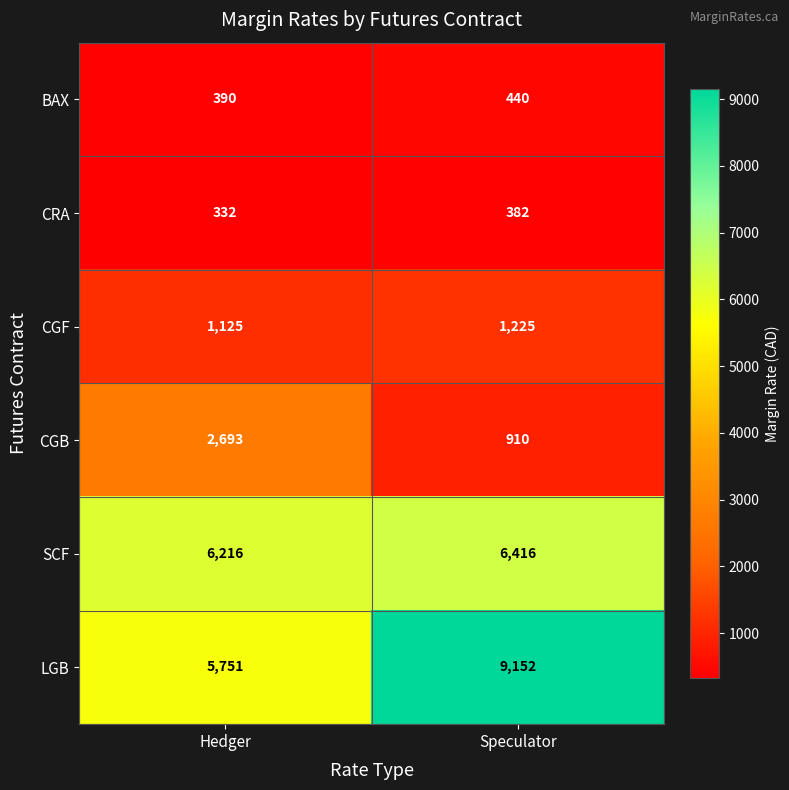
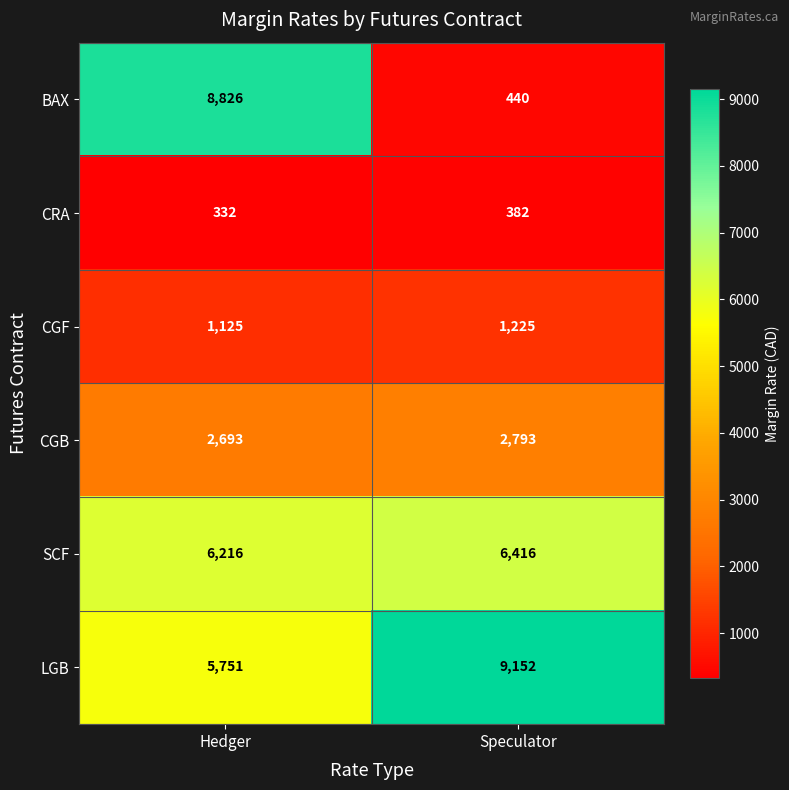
  {
    "BAX": {
-     "Hedger": "390",
+     "Hedger": "8,826",
      "Speculator": "440"
    },
    "CRA": {
      "Hedger": "332",
      "Speculator": "382"
    },
    "CGF": {
      "Hedger": "1,125",
      "Speculator": "1,225"
    },
    "CGB": {
      "Hedger": "2,693",
-     "Speculator": "910"
+     "Speculator": "2,793"
    },
    "SCF": {
      "Hedger": "6,216",
      "Speculator": "6,416"
    },
    "LGB": {
      "Hedger": "5,751",
      "Speculator": "9,152"
    }
  }
